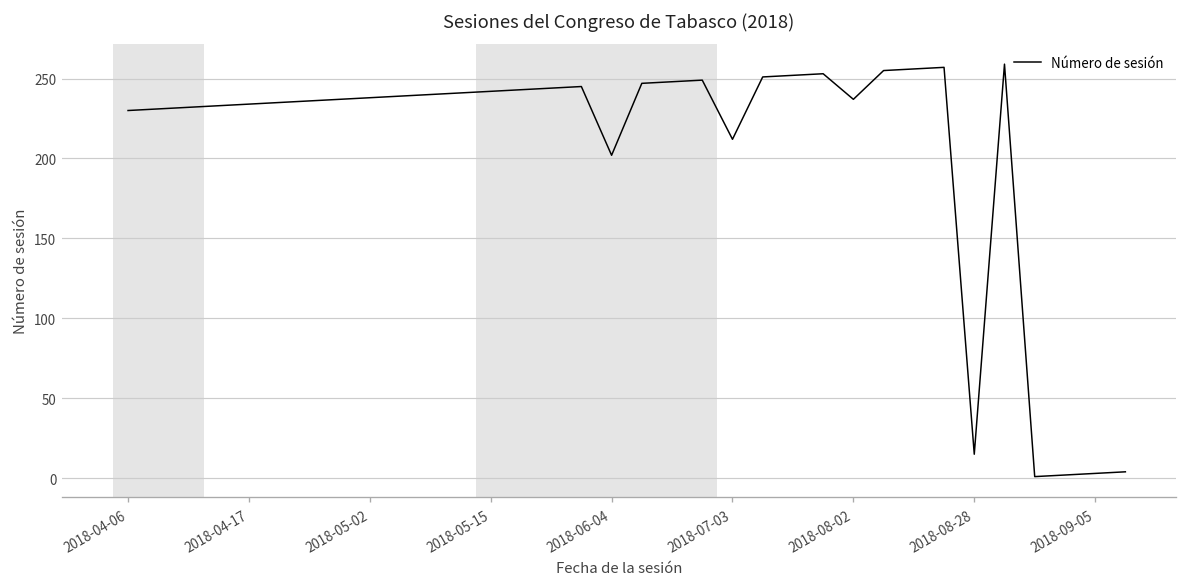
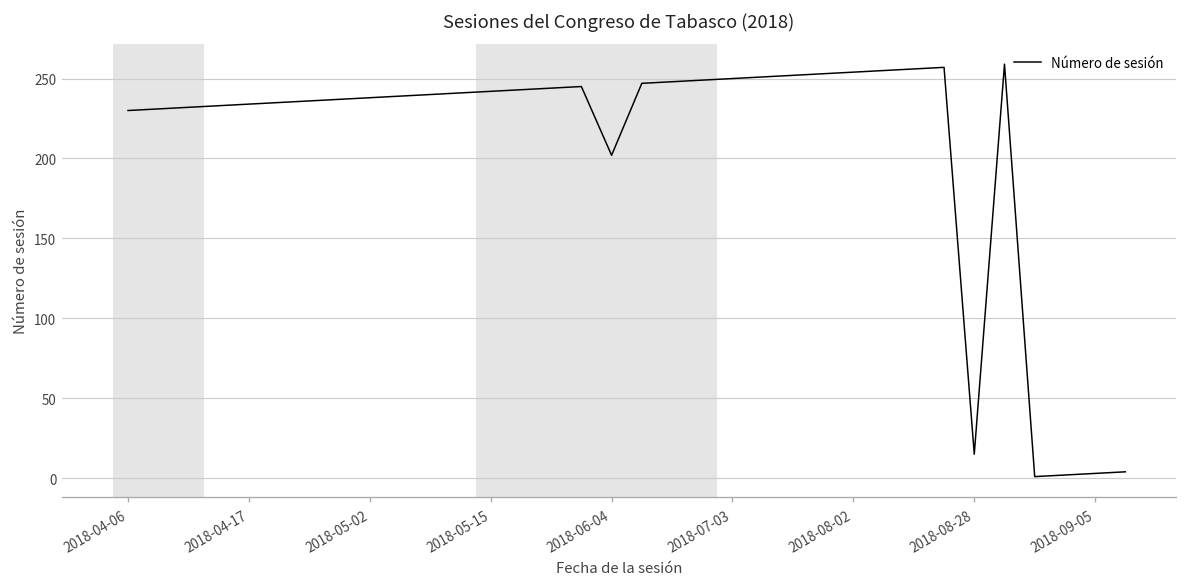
  {
    "2018-04-17": 234,
    "2018-05-02": 238,
    "2018-06-04": 202,
-   "2018-07-03": 212,
-   "2018-08-02": 237,
+   "2018-07-03": 250,
+   "2018-08-02": 254,
    "2018-08-28": 15
  }
